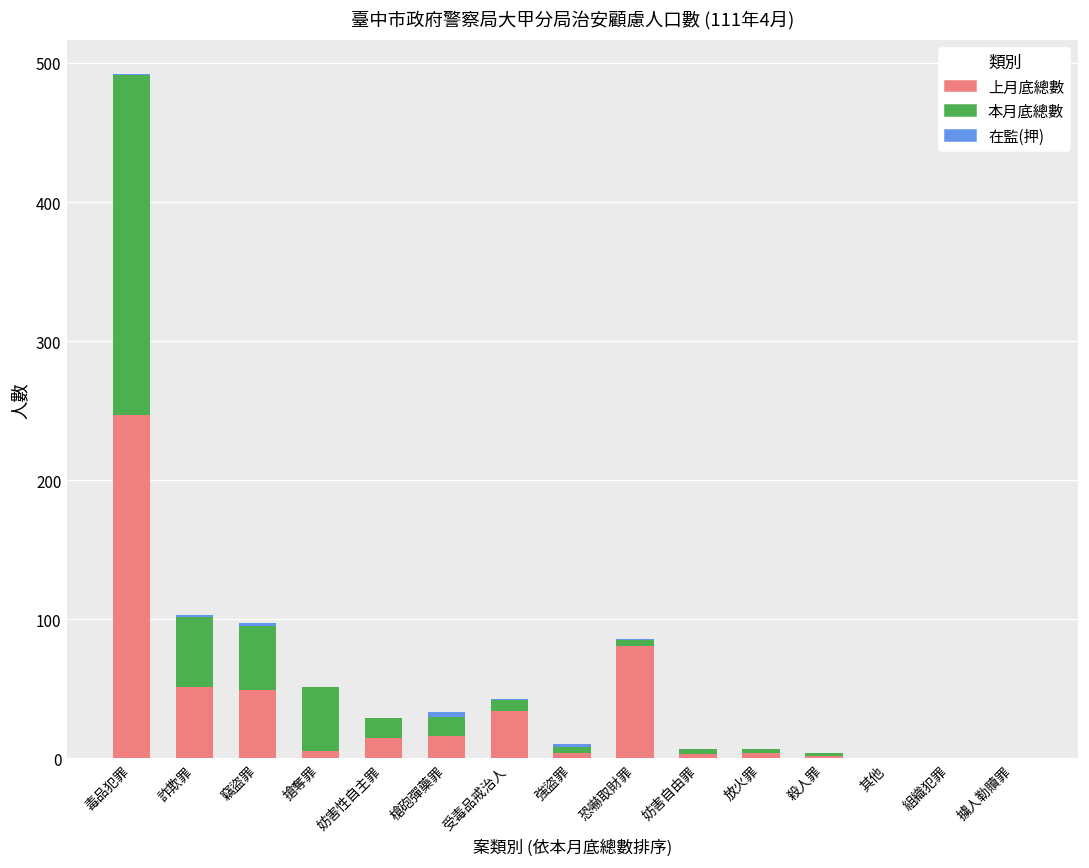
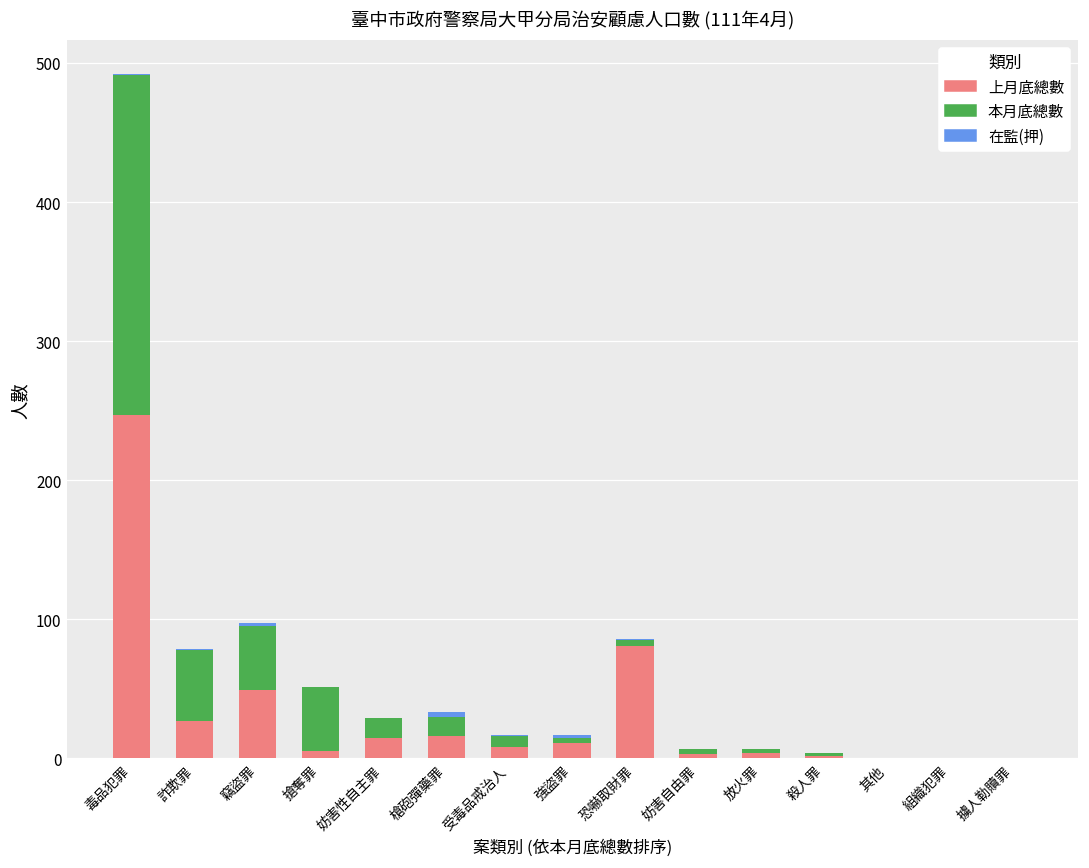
  {
    "上月底總數": {
      "毒品犯罪": 247,
-     "詐欺罪": 51,
+     "詐欺罪": 27,
      "竊盜罪": 49,
      "搶奪罪": 5,
      "妨害性自主罪": 15,
      "槍砲彈藥罪": 16,
-     "受毒品戒治人": 34,
-     "強盜罪": 4,
+     "受毒品戒治人": 8,
+     "強盜罪": 11,
      "恐嚇取財罪": 81,
      "妨害自由罪": 3,
      "放火罪": 4,
      "殺人罪": 2,
      "其他": 0,
      "組織犯罪": 0,
      "擄人勒贖罪": 0
    },
    "本月底總數": {
      "毒品犯罪": 244,
      "詐欺罪": 51,
      "竊盜罪": 46,
      "搶奪罪": 46,
      "妨害性自主罪": 14,
      "槍砲彈藥罪": 14,
      "受毒品戒治人": 8,
      "強盜罪": 4,
      "恐嚇取財罪": 4,
      "妨害自由罪": 4,
      "放火罪": 3,
      "殺人罪": 2,
      "其他": 0,
      "組織犯罪": 0,
      "擄人勒贖罪": 0
    },
    "在監(押)": {
      "竊盜罪": 2,
      "搶奪罪": 0,
      "妨害性自主罪": 0,
      "槍砲彈藥罪": 3,
      "強盜罪": 2,
      "妨害自由罪": 0,
      "放火罪": 0,
      "殺人罪": 0,
      "其他": 0,
      "組織犯罪": 0,
      "擄人勒贖罪": 0
    }
  }
